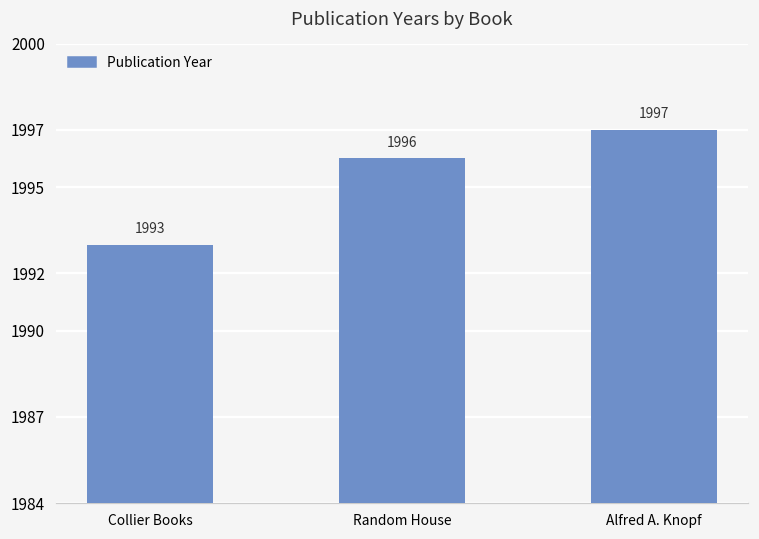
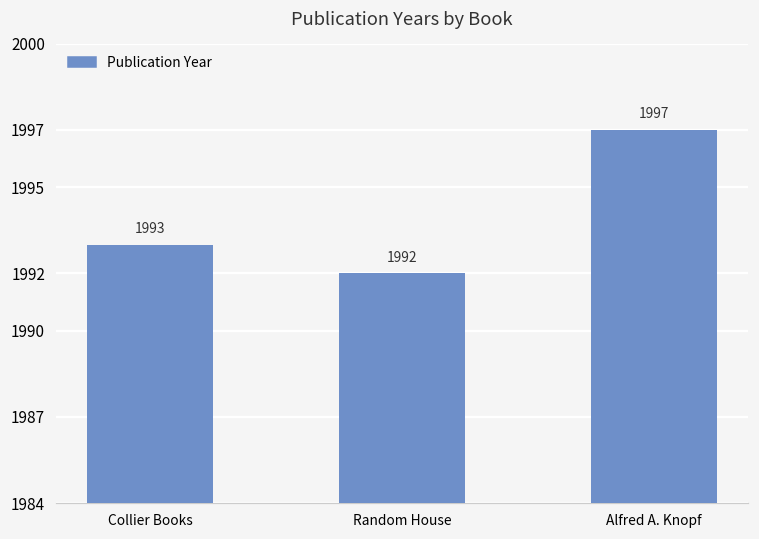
  {
    "Collier Books": 1993,
-   "Random House": 1996,
+   "Random House": 1992,
    "Alfred A. Knopf": 1997
  }
